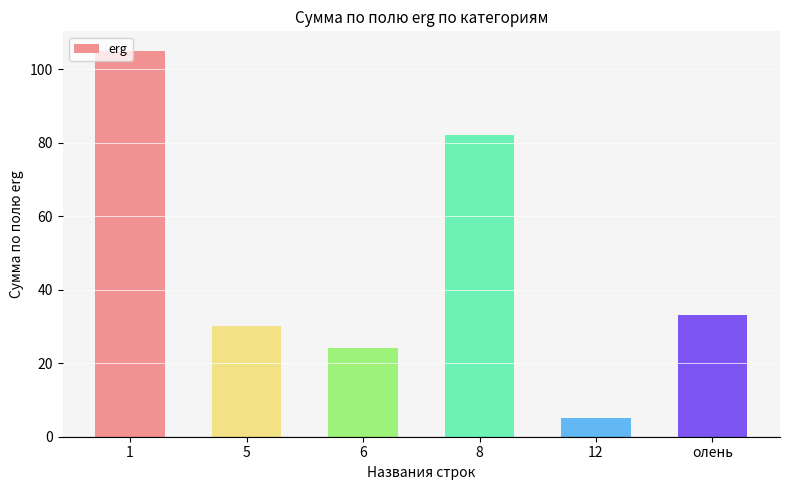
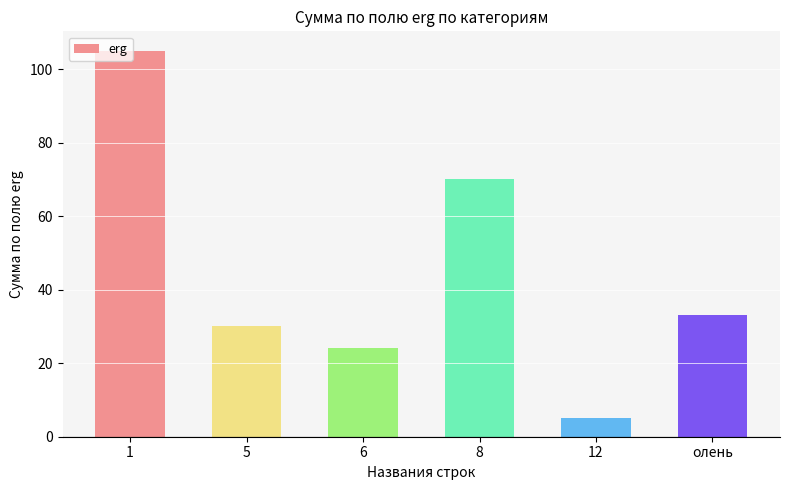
  {
    "5": 30,
    "6": 24,
-   "8": 82,
+   "8": 70,
    "12": 5,
    "олень": 33
  }
